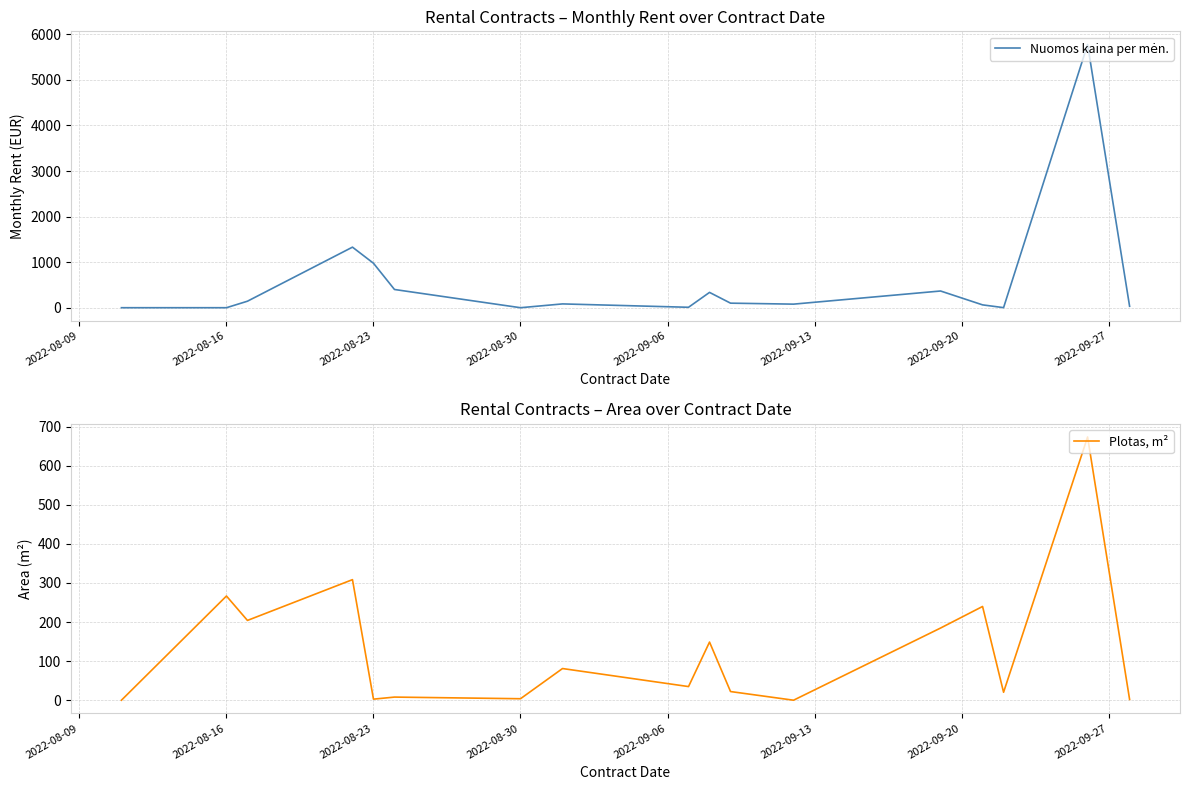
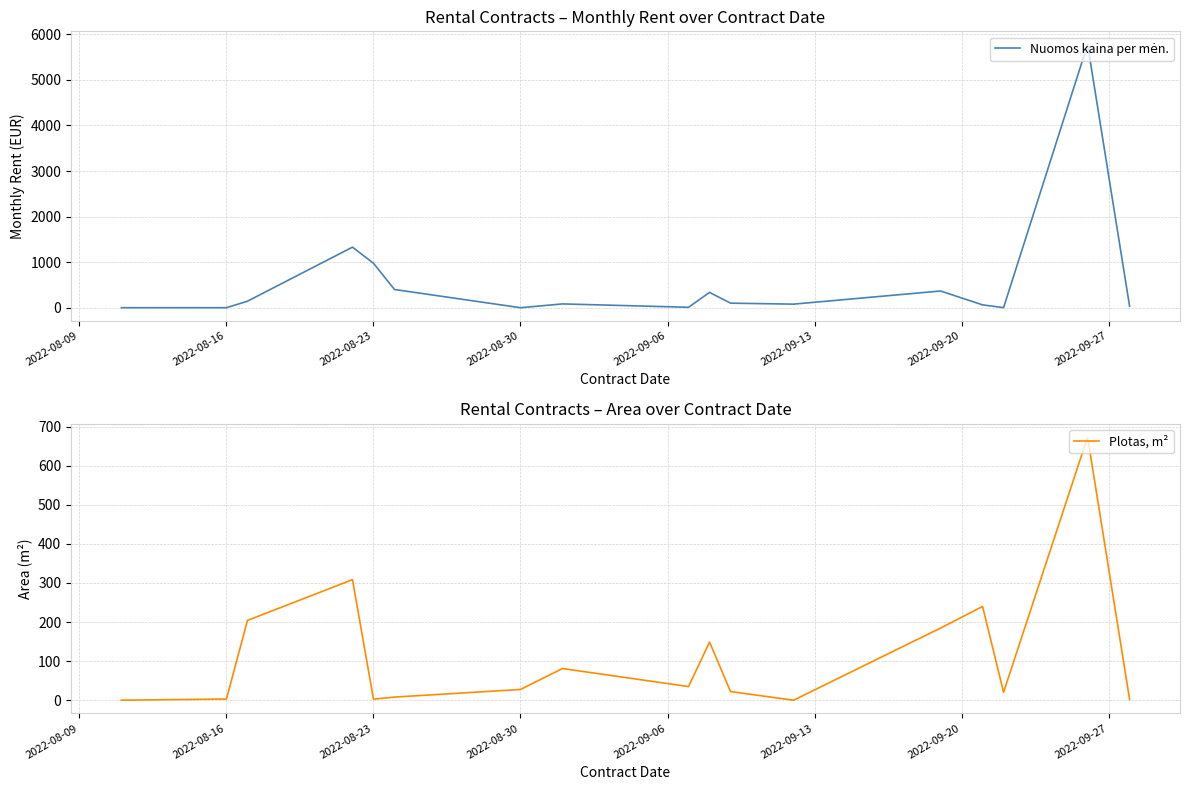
  {
    "Rental Contracts – Monthly Rent over Contract Date": {
      "2022-08-16": 0,
      "2022-08-23": 1000,
      "2022-08-30": 0
    },
    "Rental Contracts – Area over Contract Date": {
-     "2022-08-16": 270,
+     "2022-08-16": 0,
      "2022-08-23": 0,
-     "2022-08-30": 0
+     "2022-08-30": 30
    }
  }
